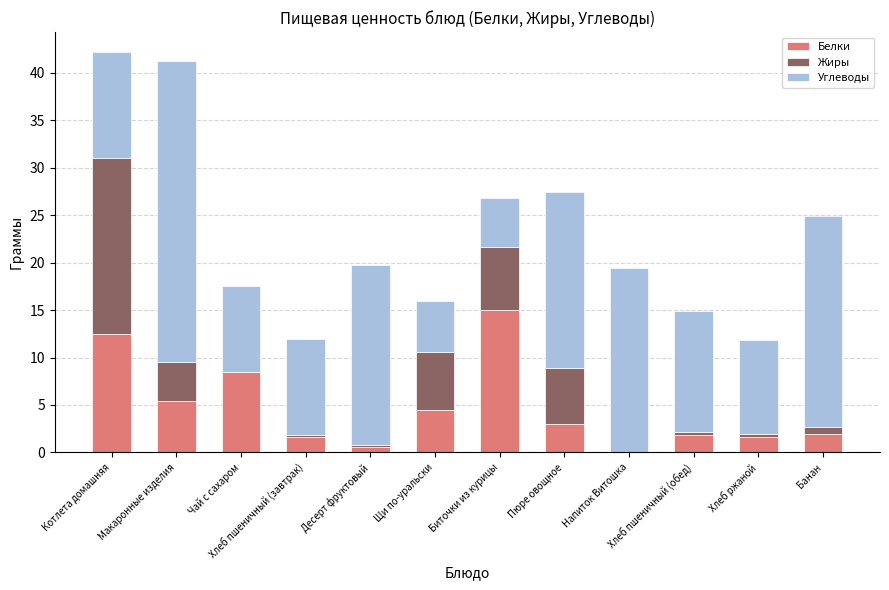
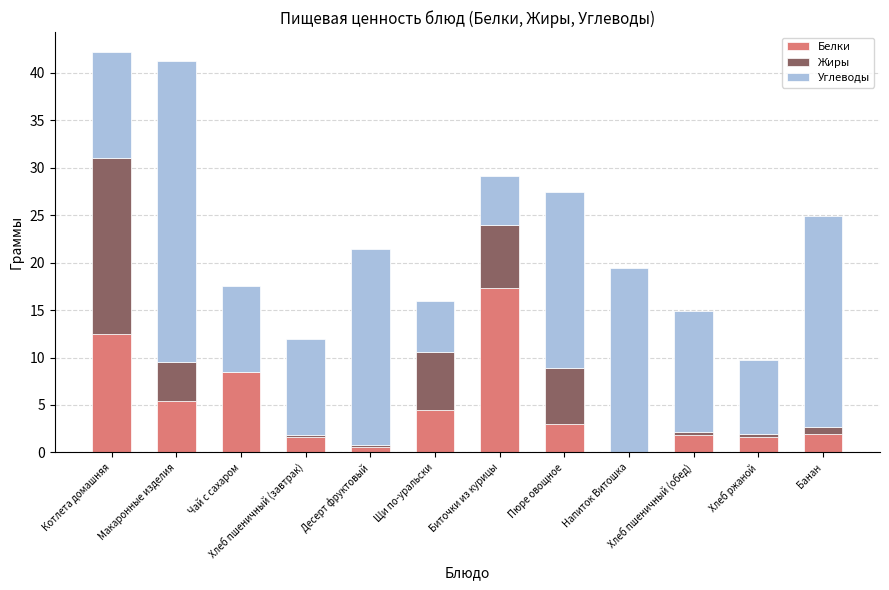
  {
    "Белки": {
      "Котлета домашняя": 13,
      "Макаронные изделия": 5,
      "Чай с сахаром": 9,
      "Хлеб пшеничный (завтрак)": 2,
      "Десерт фруктовый": 1,
      "Щи по-уральски": 5,
-     "Биточки из курицы": 15,
+     "Биточки из курицы": 17,
      "Пюре овощное": 3,
      "Напиток Витошка": 0,
      "Хлеб пшеничный (обед)": 2,
      "Хлеб ржаной": 2,
      "Банан": 2
    },
    "Жиры": {
      "Котлета домашняя": 19,
      "Макаронные изделия": 4,
      "Чай с сахаром": 0,
      "Щи по-уральски": 6,
      "Биточки из курицы": 7,
      "Пюре овощное": 6,
      "Напиток Витошка": 0,
      "Хлеб ржаной": 0,
      "Банан": 1
    },
    "Углеводы": {
      "Котлета домашняя": 11,
      "Макаронные изделия": 32,
      "Чай с сахаром": 9,
      "Хлеб пшеничный (завтрак)": 10,
-     "Десерт фруктовый": 19,
+     "Десерт фруктовый": 21,
      "Щи по-уральски": 5,
      "Биточки из курицы": 5,
      "Пюре овощное": 19,
      "Напиток Витошка": 19,
      "Хлеб пшеничный (обед)": 13,
-     "Хлеб ржаной": 10,
+     "Хлеб ржаной": 8,
      "Банан": 22
    }
  }
